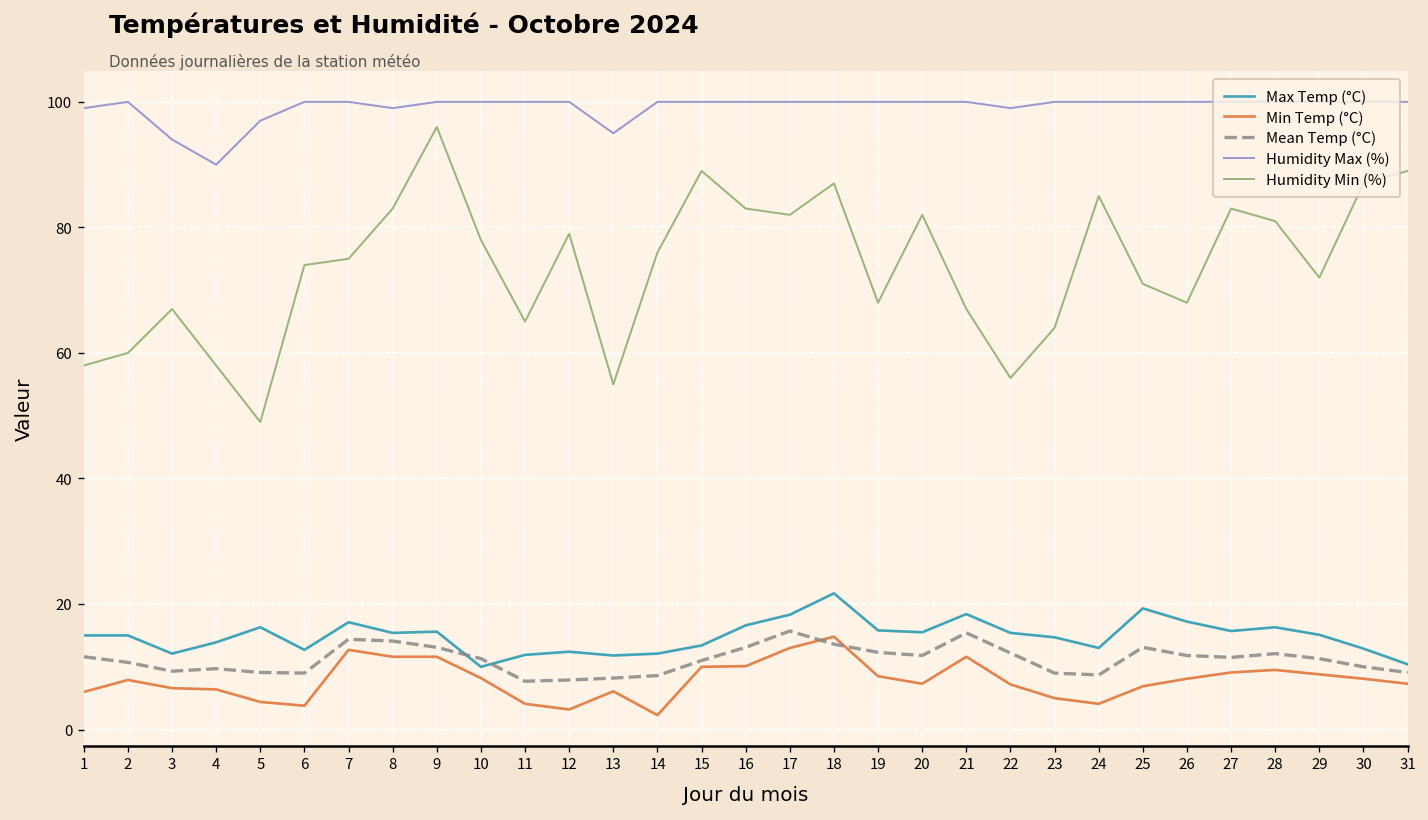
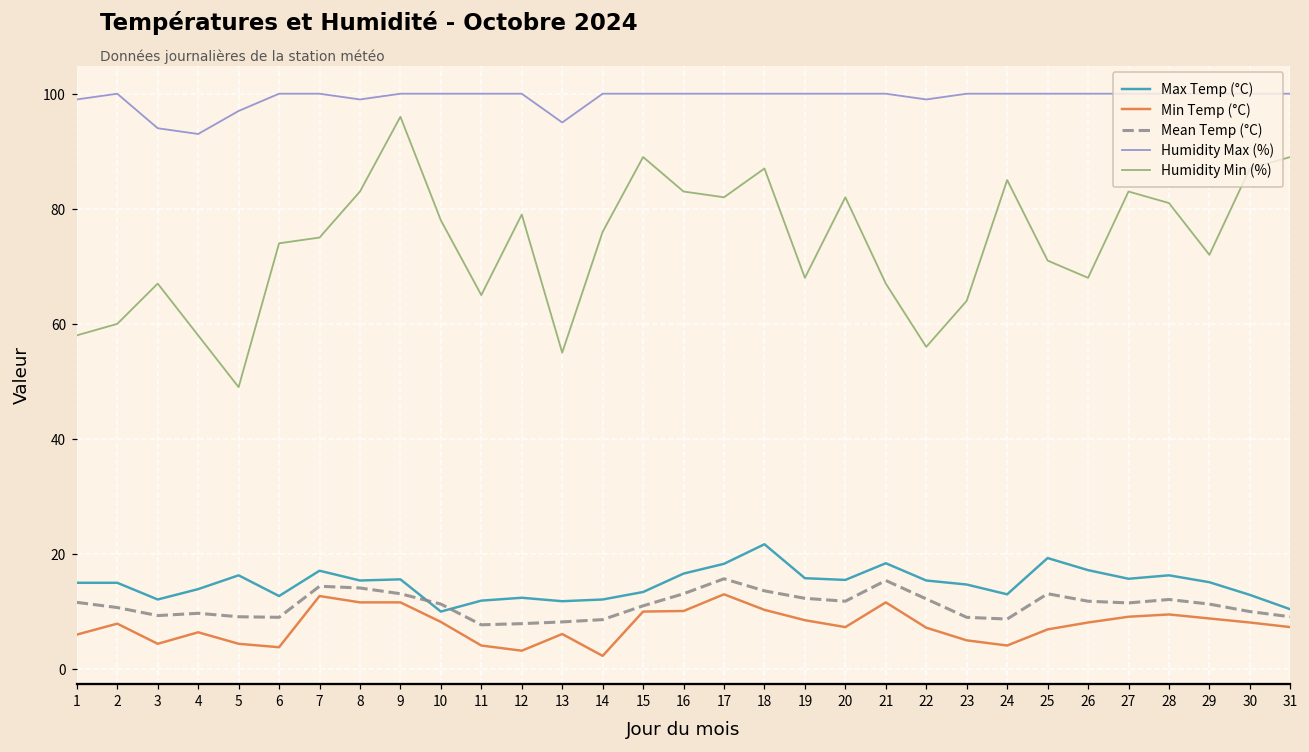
  {
    "Max Temp (°C)": {
      "1": 15,
      "2": 15,
      "3": 12,
      "4": 14,
      "5": 16,
      "6": 13,
      "7": 17,
      "8": 15,
      "9": 16,
      "10": 10,
      "11": 12,
      "12": 12,
      "13": 12,
      "14": 12,
      "15": 13,
      "16": 17,
      "17": 18,
      "18": 22,
      "19": 16,
      "20": 16,
      "21": 18,
      "22": 15,
      "23": 15,
      "24": 13,
      "25": 19,
      "26": 17,
      "27": 16,
      "28": 16,
      "29": 15,
      "30": 13,
      "31": 10
    },
    "Min Temp (°C)": {
      "1": 6,
      "2": 8,
-     "3": 7,
+     "3": 4,
      "4": 6,
      "5": 4,
      "6": 4,
      "7": 13,
      "8": 12,
      "9": 12,
      "10": 8,
      "11": 4,
      "12": 3,
      "13": 6,
      "14": 2,
      "15": 10,
      "16": 10,
      "17": 13,
-     "18": 15,
+     "18": 10,
      "19": 9,
      "20": 7,
      "21": 12,
      "22": 7,
      "23": 5,
      "24": 4,
      "25": 7,
      "26": 8,
      "27": 9,
      "28": 10,
      "29": 9,
      "30": 8,
      "31": 7
    },
    "Humidity Max (%)": {
      "1": 99,
      "2": 100,
      "3": 94,
-     "4": 90,
+     "4": 93,
      "5": 97,
      "6": 100,
      "7": 100,
      "8": 99,
      "9": 100,
      "10": 100,
      "11": 100,
      "12": 100,
      "13": 95,
      "14": 100,
      "15": 100,
      "16": 100,
      "17": 100,
      "18": 100,
      "19": 100,
      "20": 100,
      "21": 100,
      "22": 99,
      "23": 100,
      "24": 100,
      "25": 100,
      "26": 100,
      "31": 100
    }
  }
